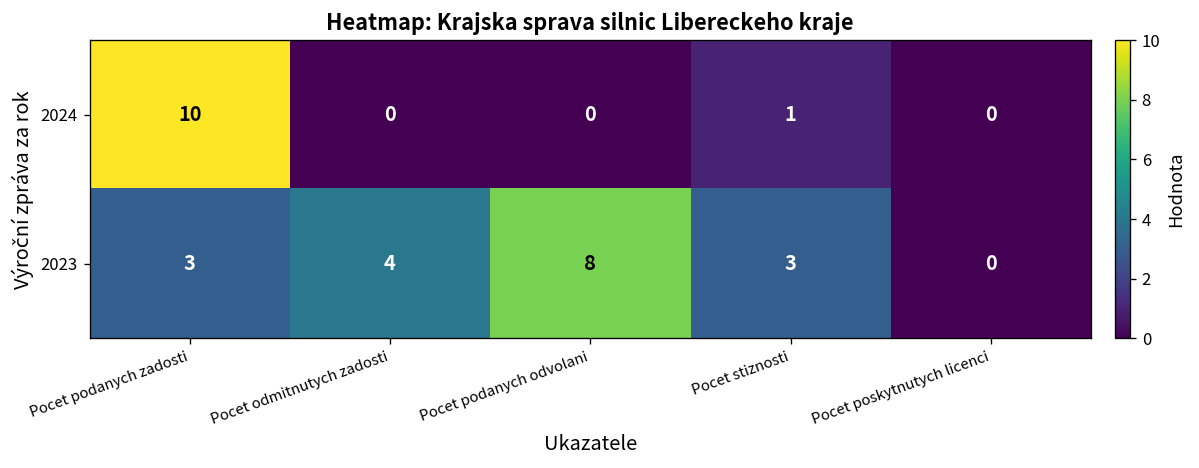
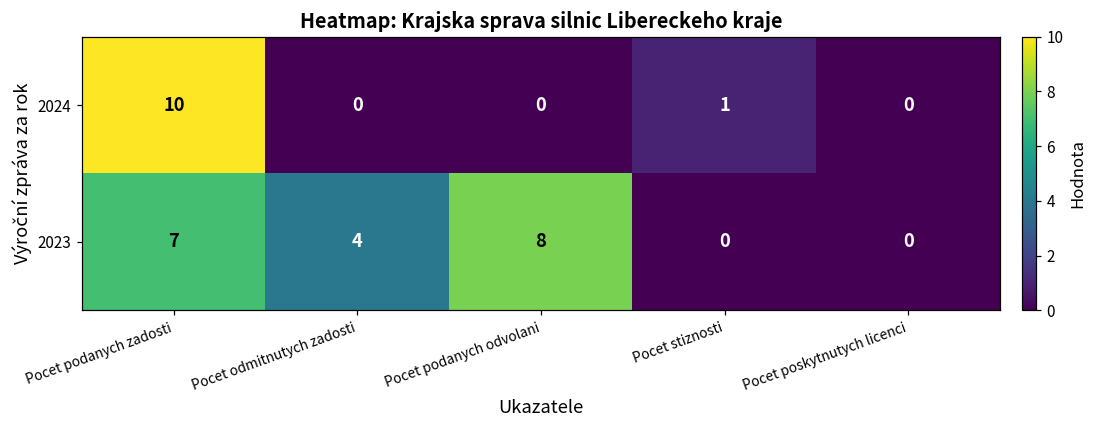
  {
    "2024": {
      "Pocet podanych zadosti": 10,
      "Pocet odmitnutych zadosti": 0,
      "Pocet podanych odvolani": 0,
      "Pocet stiznosti": 1,
      "Pocet poskytnutych licenci": 0
    },
    "2023": {
-     "Pocet podanych zadosti": 3,
+     "Pocet podanych zadosti": 7,
      "Pocet odmitnutych zadosti": 4,
      "Pocet podanych odvolani": 8,
-     "Pocet stiznosti": 3,
+     "Pocet stiznosti": 0,
      "Pocet poskytnutych licenci": 0
    }
  }
